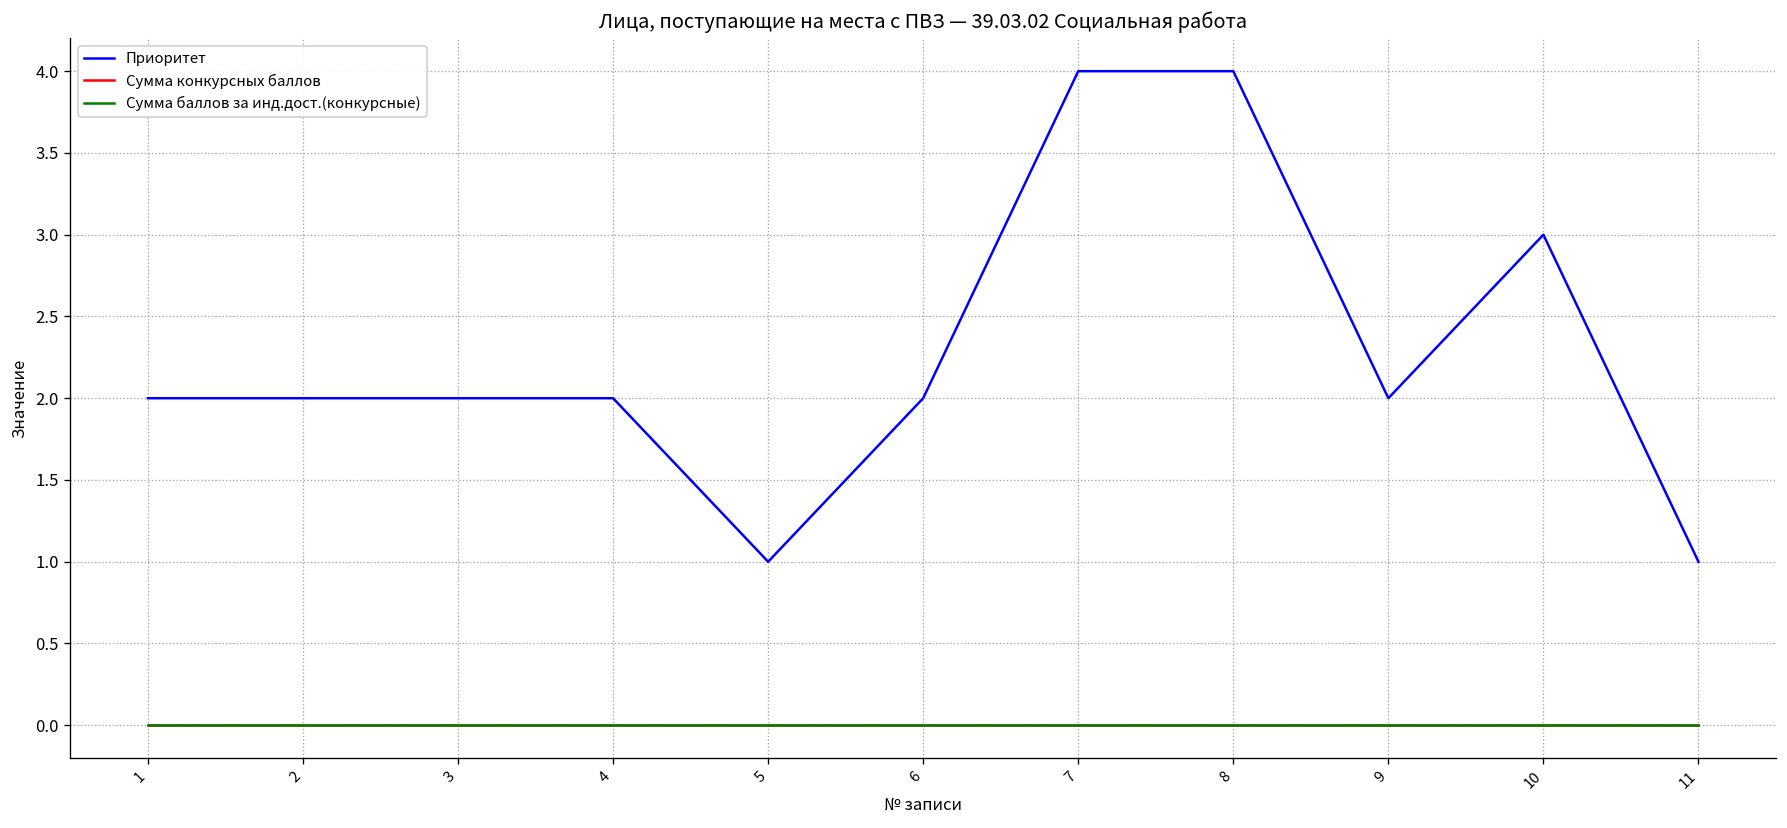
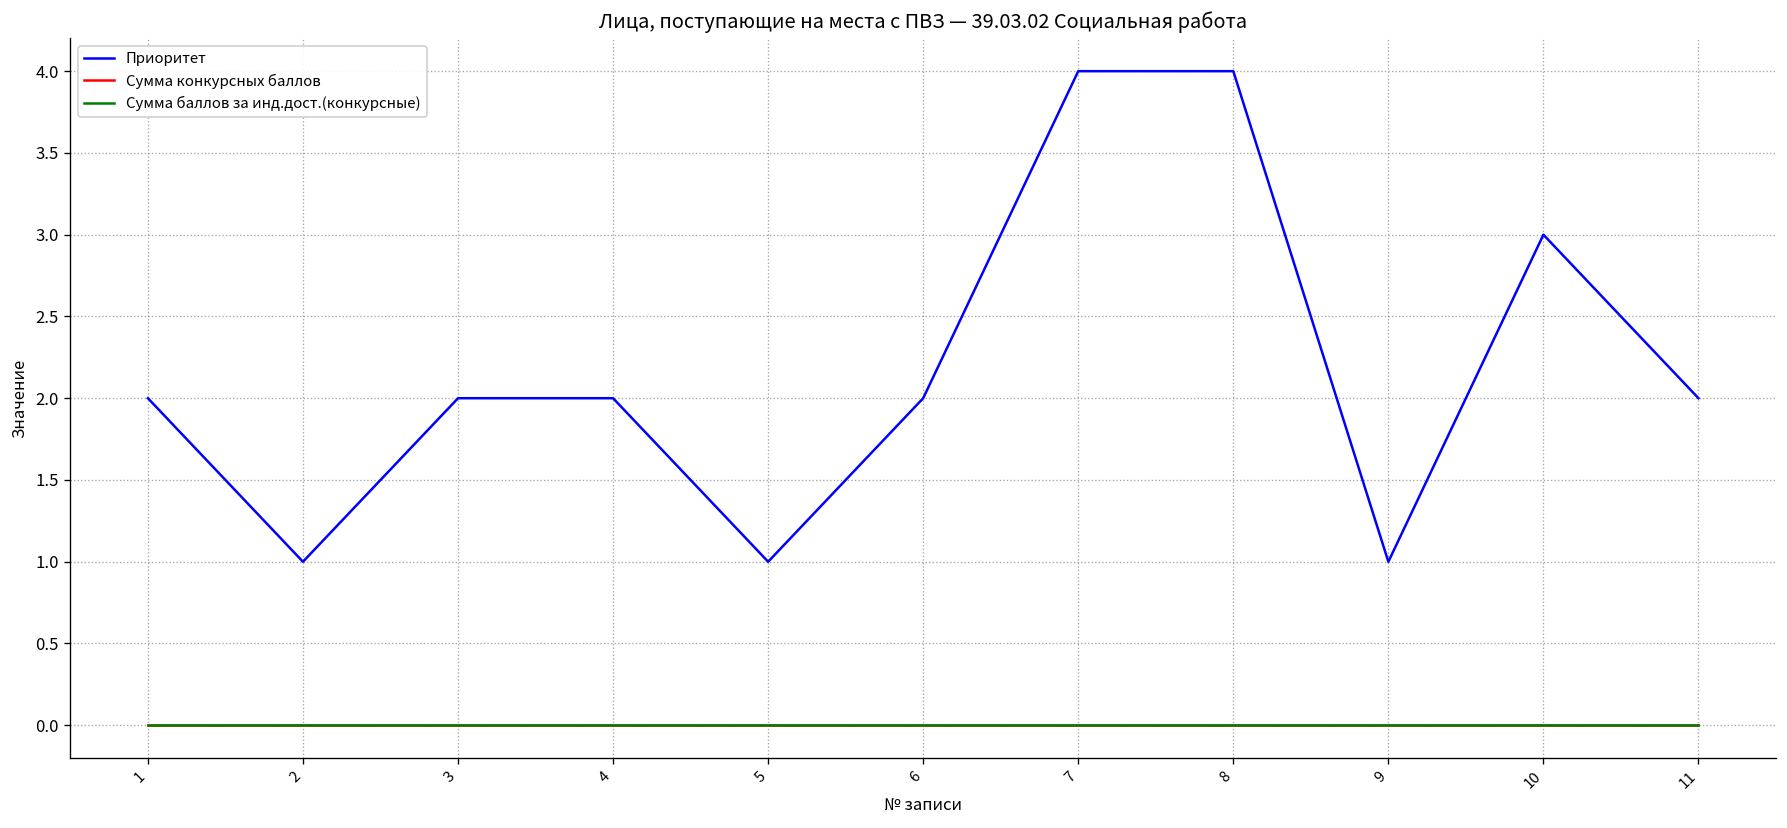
  {
    "Приоритет": {
      "1": 2,
-     "2": 2,
+     "2": 1,
      "3": 2,
      "4": 2,
      "5": 1,
      "6": 2,
      "7": 4,
      "8": 4,
-     "9": 2,
+     "9": 1,
      "10": 3,
-     "11": 1
+     "11": 2
    },
    "Сумма баллов за инд.дост.(конкурсные)": {
      "1": 0,
      "2": 0,
      "3": 0,
      "4": 0,
      "5": 0,
      "6": 0,
      "7": 0,
      "8": 0,
      "9": 0,
      "10": 0,
      "11": 0
    }
  }
